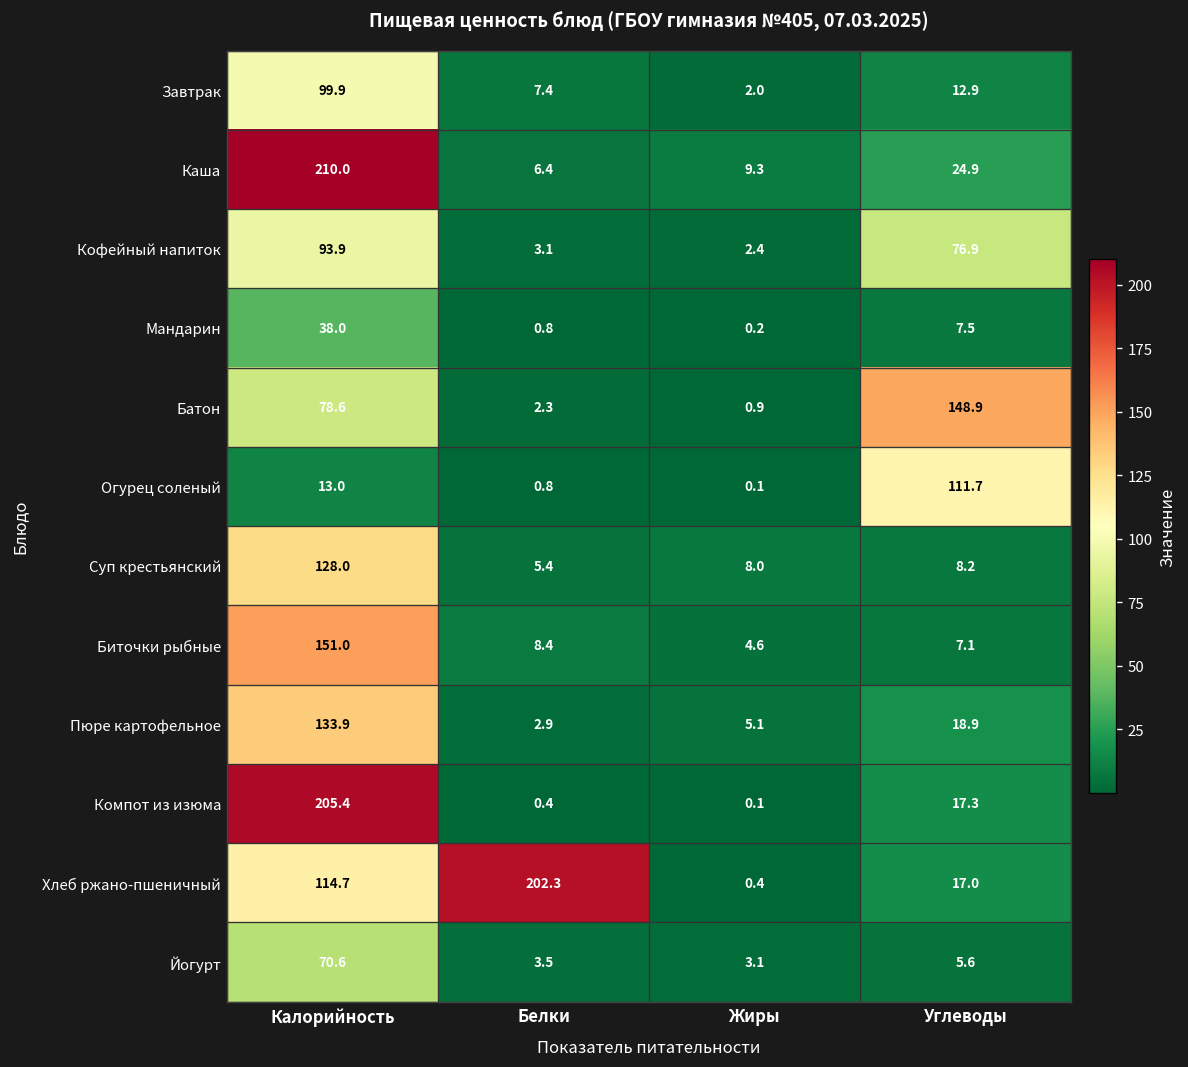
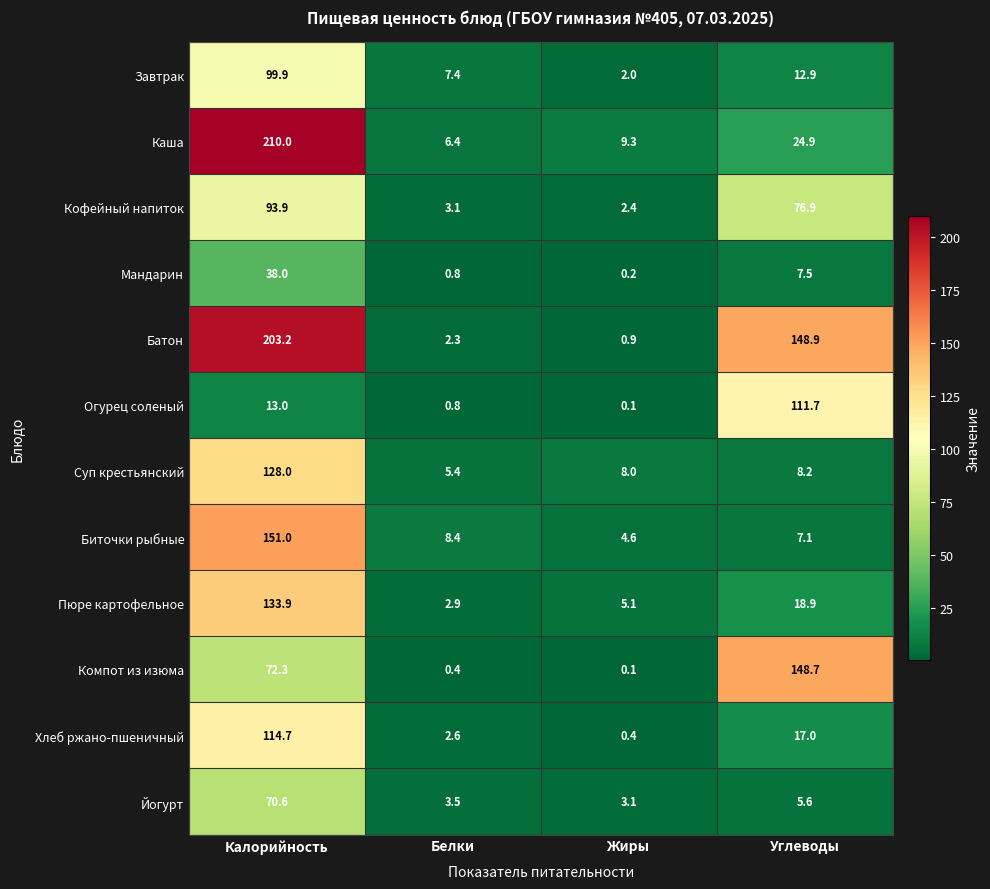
  {
    "Завтрак": {
      "Калорийность": 99.9,
      "Белки": 7.4,
      "Жиры": 2.0,
      "Углеводы": 12.9
    },
    "Каша": {
      "Калорийность": 210.0,
      "Белки": 6.4,
      "Жиры": 9.3,
      "Углеводы": 24.9
    },
    "Кофейный напиток": {
      "Калорийность": 93.9,
      "Белки": 3.1,
      "Жиры": 2.4,
      "Углеводы": 76.9
    },
    "Мандарин": {
      "Калорийность": 38.0,
      "Белки": 0.8,
      "Жиры": 0.2,
      "Углеводы": 7.5
    },
    "Батон": {
-     "Калорийность": 78.6,
+     "Калорийность": 203.2,
      "Белки": 2.3,
      "Жиры": 0.9,
      "Углеводы": 148.9
    },
    "Огурец соленый": {
      "Калорийность": 13.0,
      "Белки": 0.8,
      "Жиры": 0.1,
      "Углеводы": 111.7
    },
    "Суп крестьянский": {
      "Калорийность": 128.0,
      "Белки": 5.4,
      "Жиры": 8.0,
      "Углеводы": 8.2
    },
    "Биточки рыбные": {
      "Калорийность": 151.0,
      "Белки": 8.4,
      "Жиры": 4.6,
      "Углеводы": 7.1
    },
    "Пюре картофельное": {
      "Калорийность": 133.9,
      "Белки": 2.9,
      "Жиры": 5.1,
      "Углеводы": 18.9
    },
    "Компот из изюма": {
-     "Калорийность": 205.4,
+     "Калорийность": 72.3,
      "Белки": 0.4,
      "Жиры": 0.1,
-     "Углеводы": 17.3
+     "Углеводы": 148.7
    },
    "Хлеб ржано-пшеничный": {
      "Калорийность": 114.7,
-     "Белки": 202.3,
+     "Белки": 2.6,
      "Жиры": 0.4,
      "Углеводы": 17.0
    },
    "Йогурт": {
      "Калорийность": 70.6,
      "Белки": 3.5,
      "Жиры": 3.1,
      "Углеводы": 5.6
    }
  }
